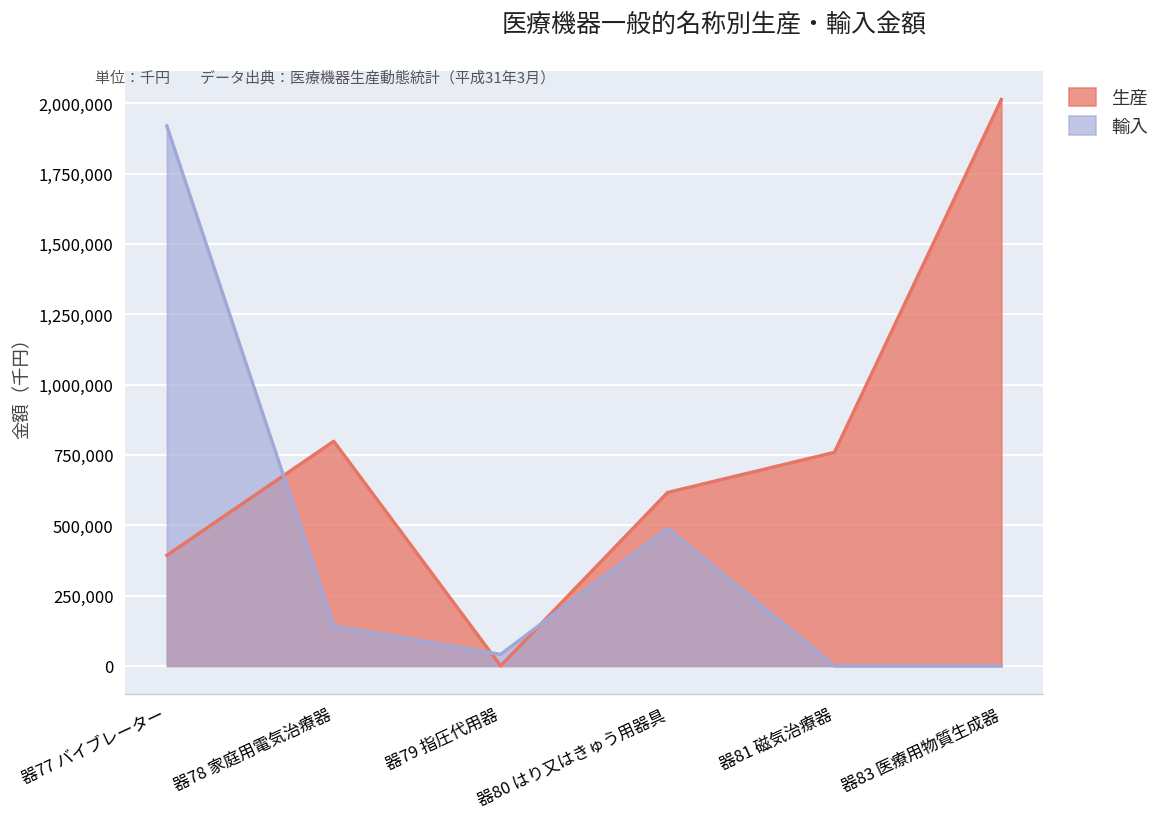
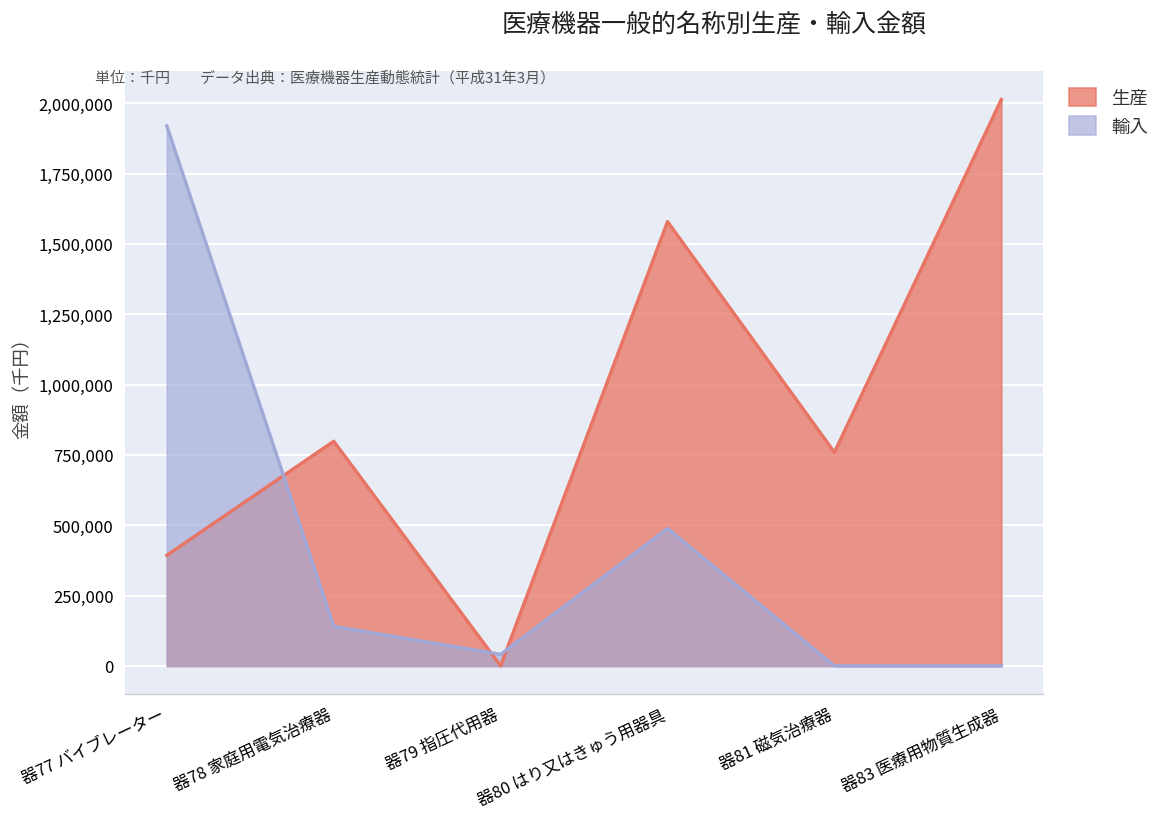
  {
    "生産": {
      "器77 バイブレーター": "390,000",
      "器78 家庭用電気治療器": "800,000",
      "器79 指圧代用器": "0",
-     "器80 はり又はきゅう用器具": "620,000",
+     "器80 はり又はきゅう用器具": "1,580,000",
      "器81 磁気治療器": "760,000",
      "器83 医療用物質生成器": "2,010,000"
    },
    "輸入": {
      "器77 バイブレーター": "1,920,000",
      "器78 家庭用電気治療器": "140,000",
      "器79 指圧代用器": "40,000",
      "器80 はり又はきゅう用器具": "490,000",
      "器81 磁気治療器": "0",
      "器83 医療用物質生成器": "0"
    }
  }
